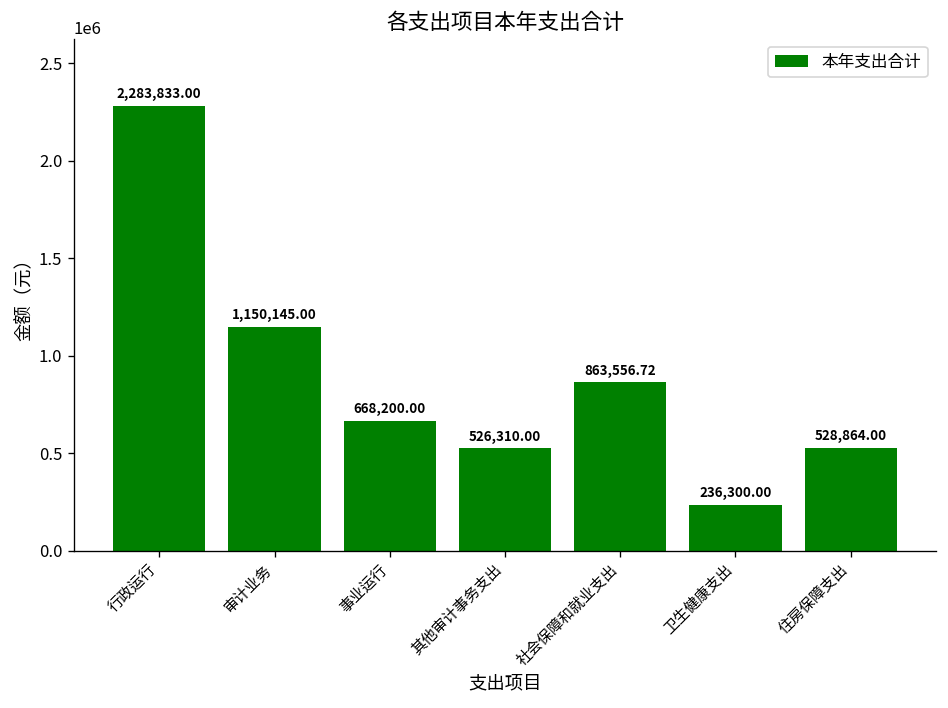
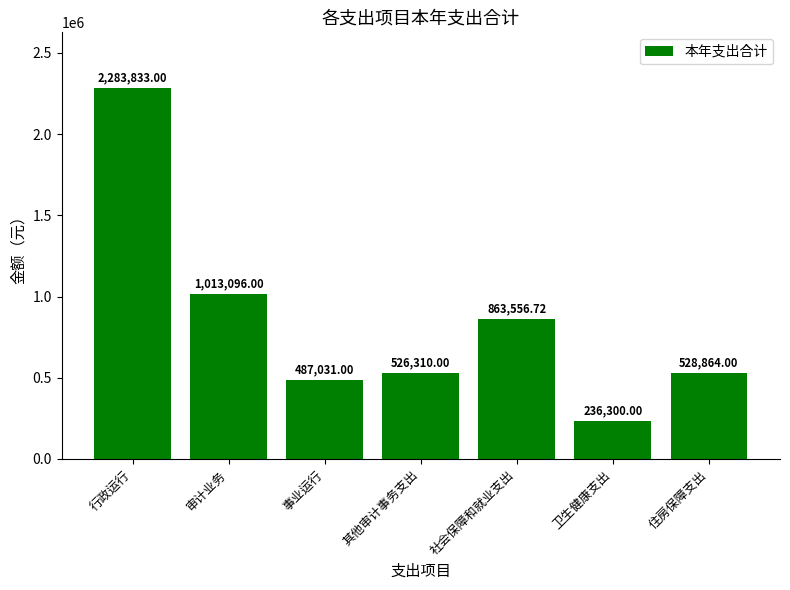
  {
    "行政运行": "2,283,833.00",
-   "审计业务": "1,150,145.00",
-   "事业运行": "668,200.00",
+   "审计业务": "1,013,096.00",
+   "事业运行": "487,031.00",
    "其他审计事务支出": "526,310.00",
    "社会保障和就业支出": "863,556.72",
    "卫生健康支出": "236,300.00",
    "住房保障支出": "528,864.00"
  }
